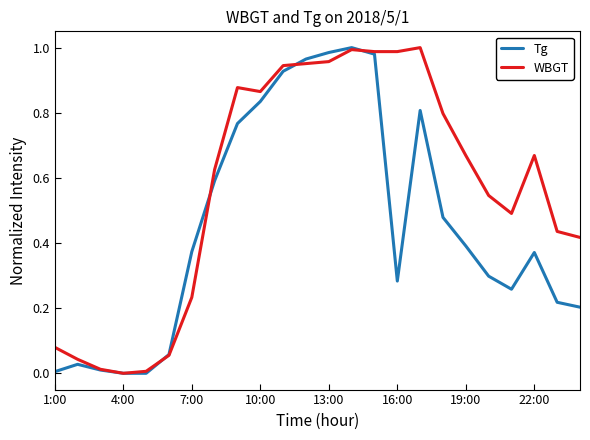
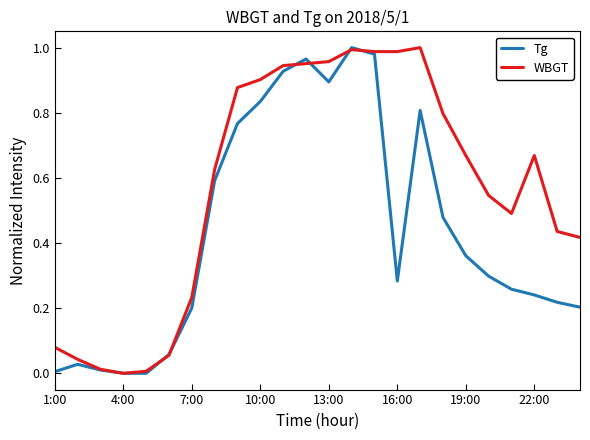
  {
    "Tg": {
      "1:00": 0.01,
-     "7:00": 0.37,
+     "7:00": 0.20,
      "10:00": 0.83,
-     "13:00": 0.98,
+     "13:00": 0.89,
      "16:00": 0.28,
-     "19:00": 0.39,
-     "22:00": 0.37
+     "19:00": 0.36,
+     "22:00": 0.24
    },
    "WBGT": {
      "1:00": 0.08,
      "7:00": 0.23,
-     "10:00": 0.87,
+     "10:00": 0.90,
      "13:00": 0.96,
      "16:00": 0.99,
      "19:00": 0.67,
      "22:00": 0.67
    }
  }
